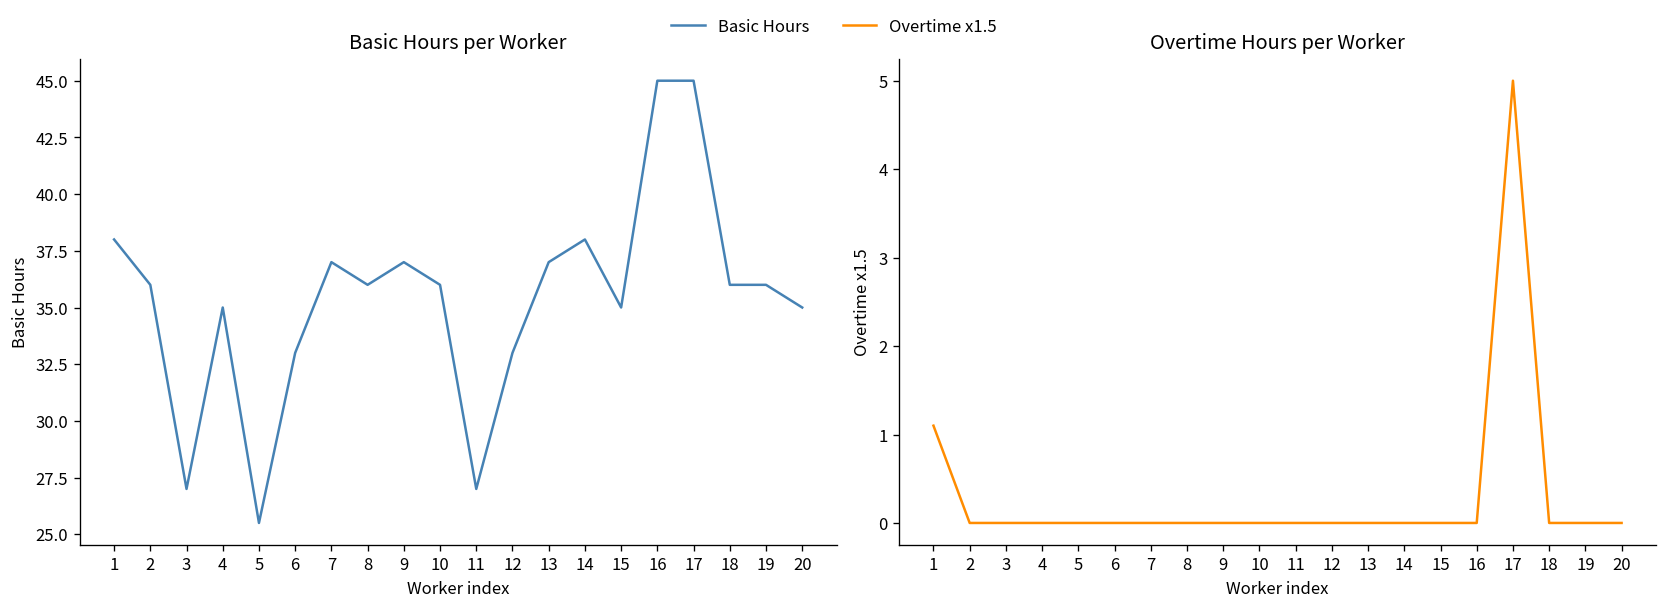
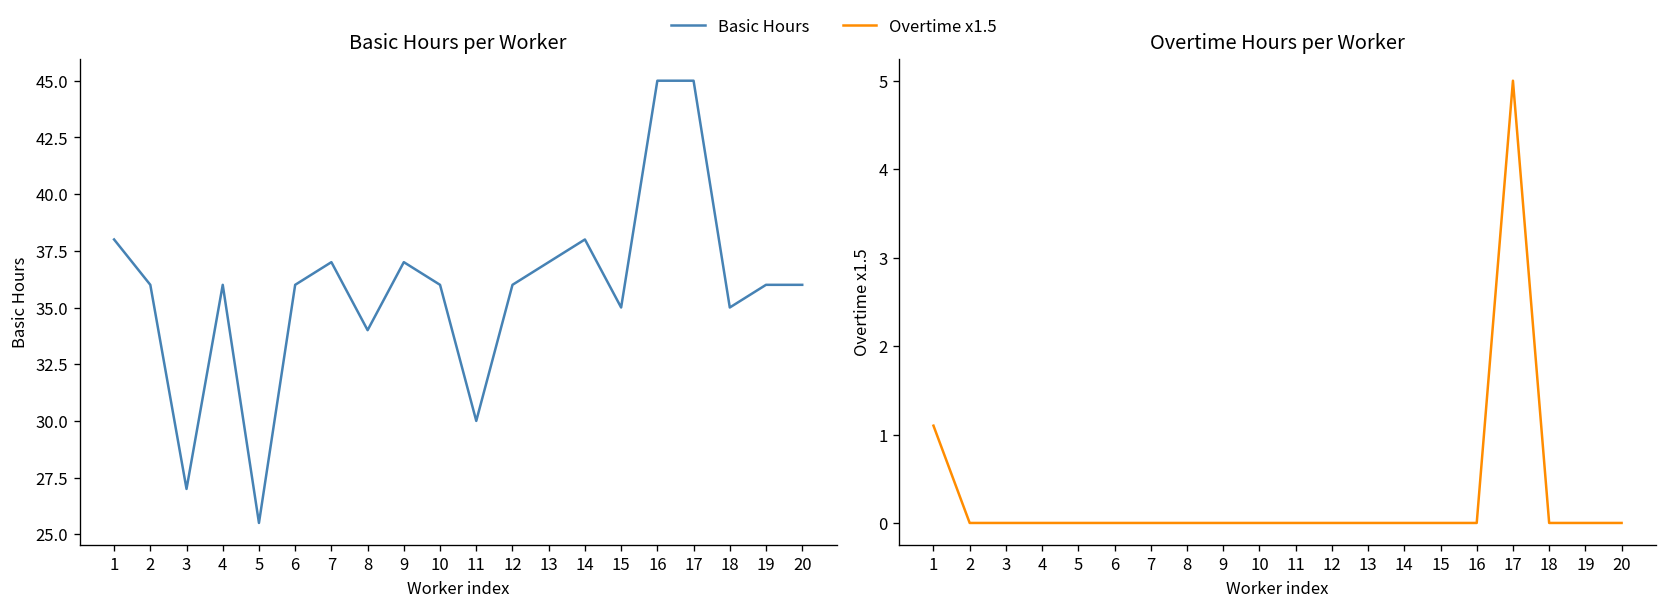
  {
    "Basic Hours per Worker": {
      "1": 38,
      "2": 36,
      "3": 27,
-     "4": 35,
+     "4": 36,
      "5": 25.5,
-     "6": 33,
+     "6": 36,
      "7": 37,
-     "8": 36,
+     "8": 34,
      "9": 37,
      "10": 36,
-     "11": 27,
-     "12": 33,
+     "11": 30,
+     "12": 36,
      "13": 37,
      "14": 38,
      "15": 35,
      "16": 45,
      "17": 45,
-     "18": 36,
+     "18": 35,
      "19": 36,
-     "20": 35
+     "20": 36
    },
    "Overtime Hours per Worker": {
      "1": 1.1,
      "2": 0.0,
      "3": 0.0,
      "4": 0.0,
      "5": 0.0,
      "6": 0.0,
      "7": 0.0,
      "8": 0.0,
      "9": 0.0,
      "10": 0.0,
      "11": 0.0,
      "12": 0.0,
      "13": 0.0,
      "14": 0.0,
      "15": 0.0,
      "16": 0.0,
      "17": 5.0,
      "18": 0.0,
      "19": 0.0,
      "20": 0.0
    }
  }
